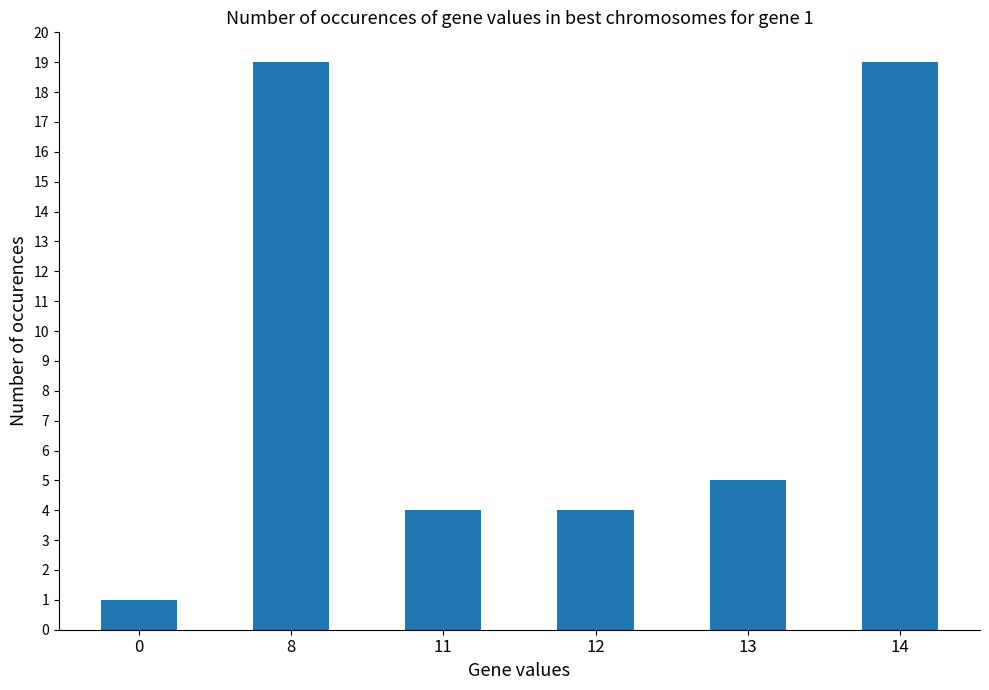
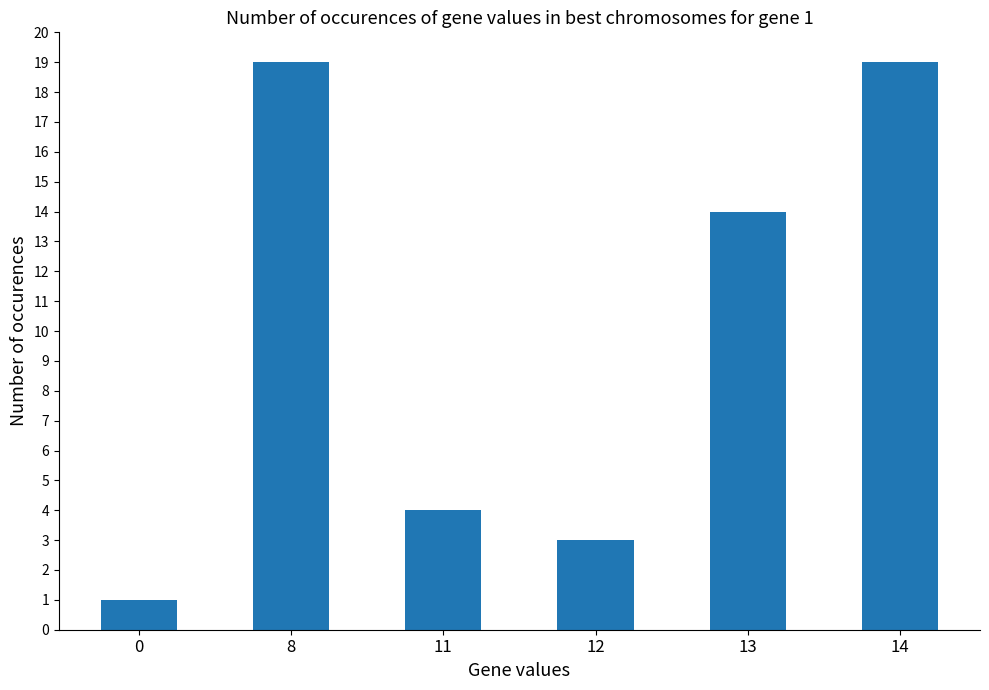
  {
    "0": 1,
    "8": 19,
    "11": 4,
-   "12": 4,
-   "13": 5,
+   "12": 3,
+   "13": 14,
    "14": 19
  }
